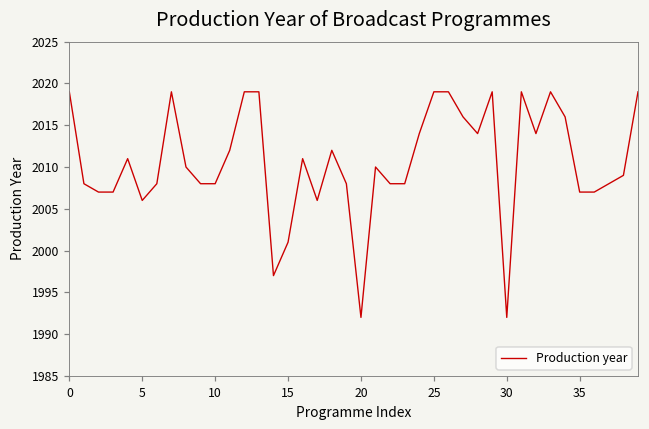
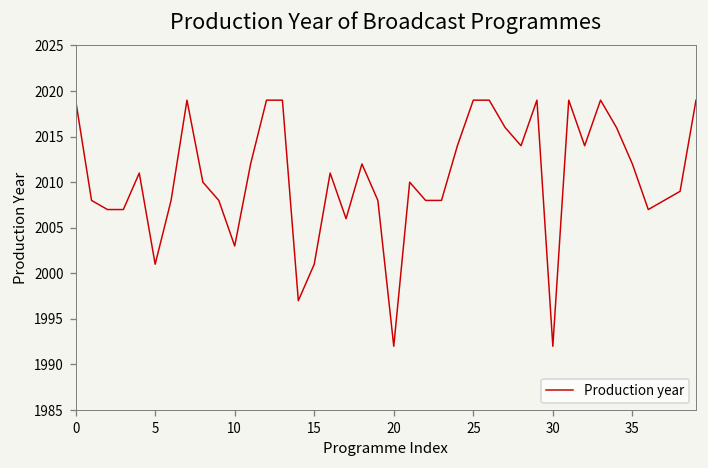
  {
    "0": 2019,
-   "5": 2006,
-   "10": 2008,
+   "5": 2001,
+   "10": 2003,
    "15": 2001,
    "20": 1992,
    "25": 2019,
    "30": 1992,
-   "35": 2007
+   "35": 2012
  }
